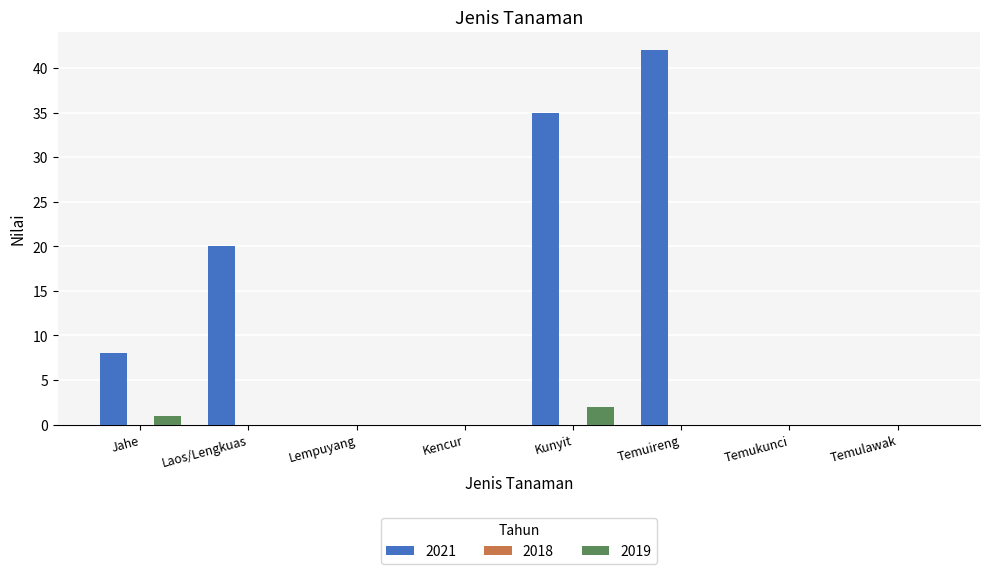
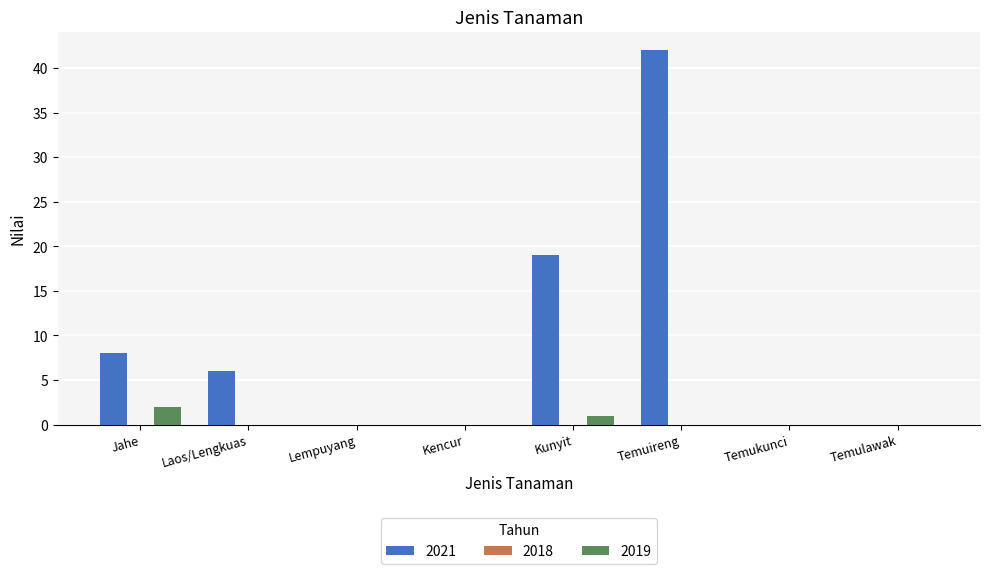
  {
    "2021": {
      "Jahe": 8,
-     "Laos/Lengkuas": 20,
+     "Laos/Lengkuas": 6,
      "Lempuyang": 0,
      "Kencur": 0,
-     "Kunyit": 35,
+     "Kunyit": 19,
      "Temuireng": 42,
      "Temukunci": 0,
      "Temulawak": 0
    },
    "2018": {
      "Jahe": 0,
      "Laos/Lengkuas": 0,
      "Lempuyang": 0,
      "Kencur": 0,
      "Kunyit": 0,
      "Temuireng": 0,
      "Temukunci": 0,
      "Temulawak": 0
    },
    "2019": {
-     "Jahe": 1,
+     "Jahe": 2,
      "Laos/Lengkuas": 0,
      "Lempuyang": 0,
      "Kencur": 0,
-     "Kunyit": 2,
+     "Kunyit": 1,
      "Temuireng": 0,
      "Temukunci": 0,
      "Temulawak": 0
    }
  }
